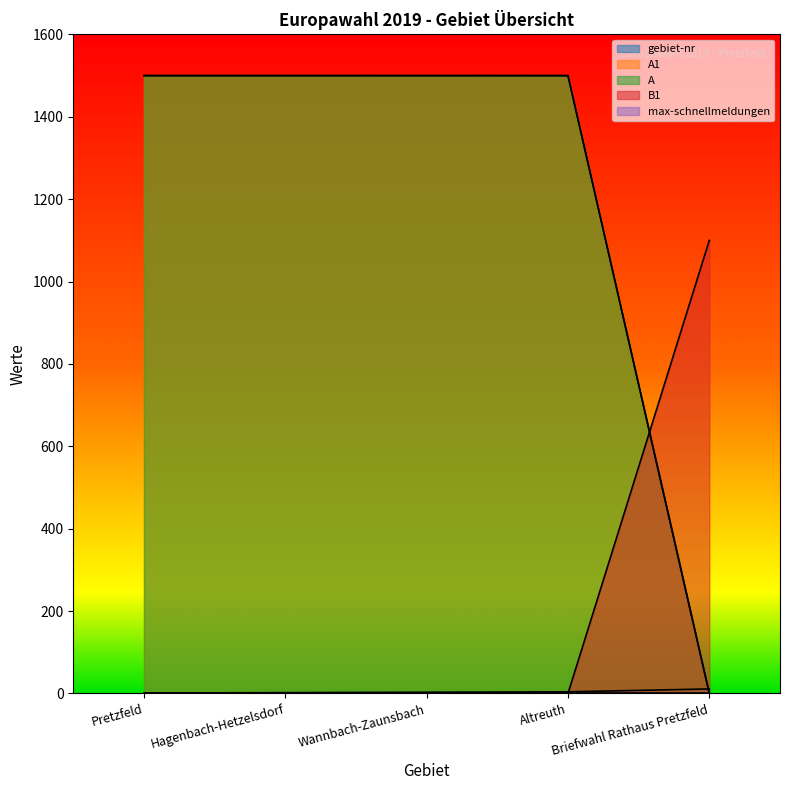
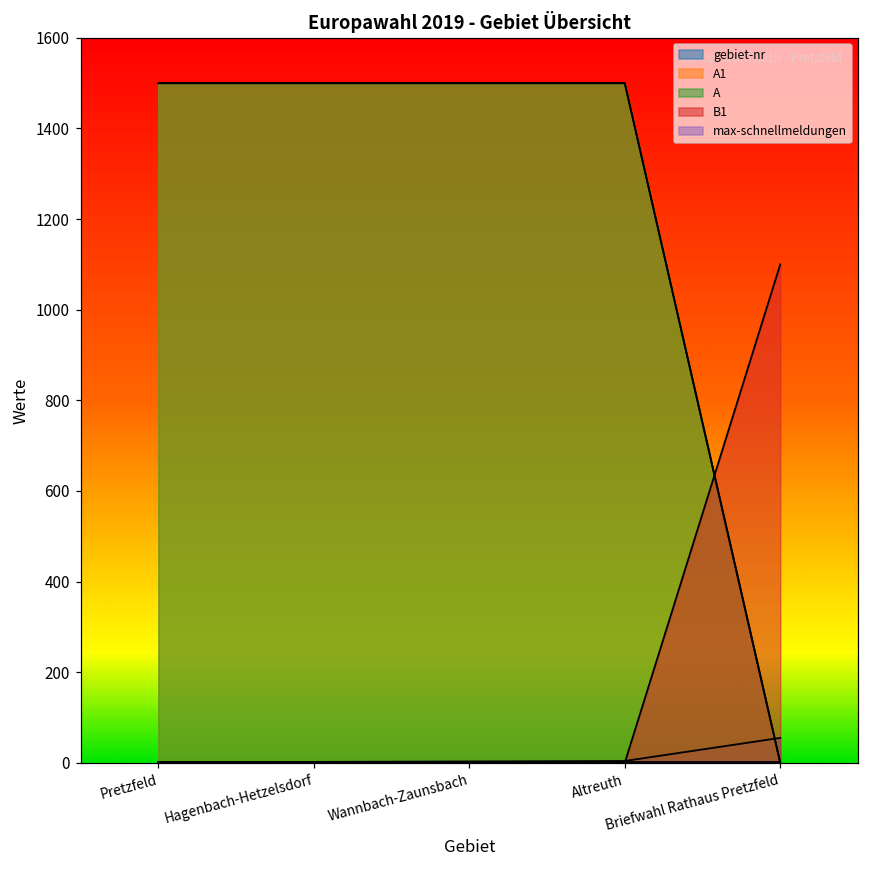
  {
    "gebiet-nr": {
-     "Briefwahl Rathaus Pretzfeld": 10
+     "Briefwahl Rathaus Pretzfeld": 60
    },
    "A": {
      "Pretzfeld": 1500,
      "Hagenbach-Hetzelsdorf": 1500,
      "Wannbach-Zaunsbach": 1500,
      "Altreuth": 1500
    },
    "B1": {
      "Briefwahl Rathaus Pretzfeld": 1100
    }
  }
